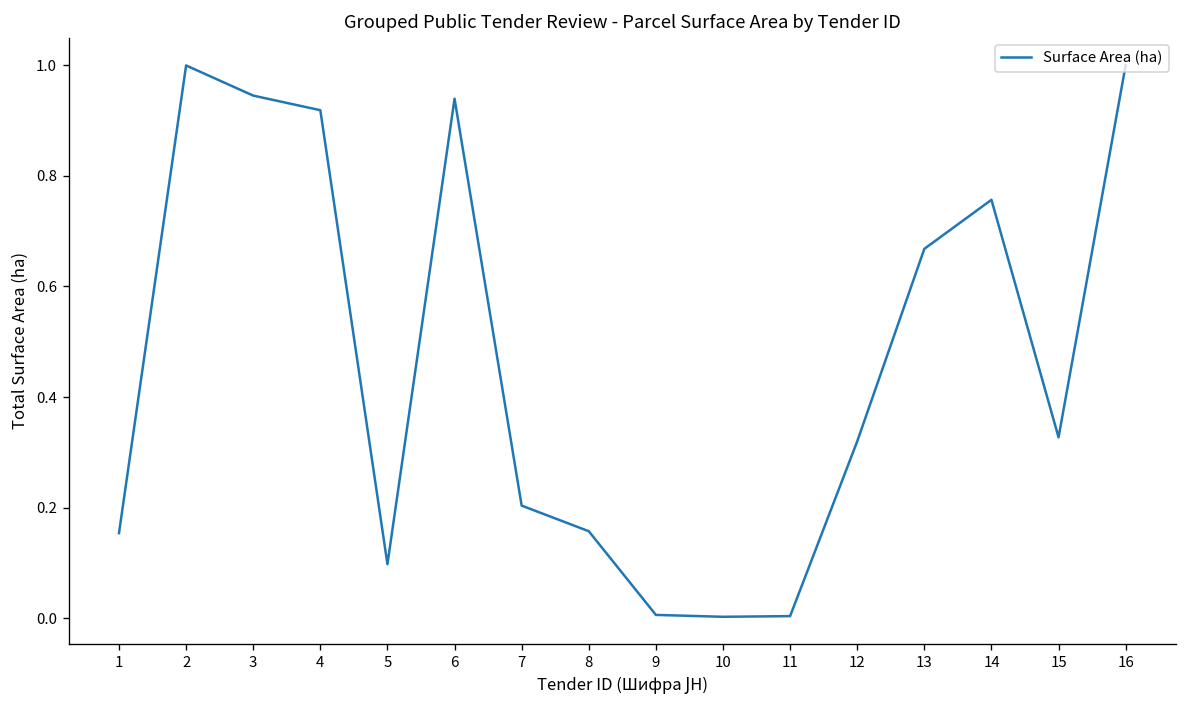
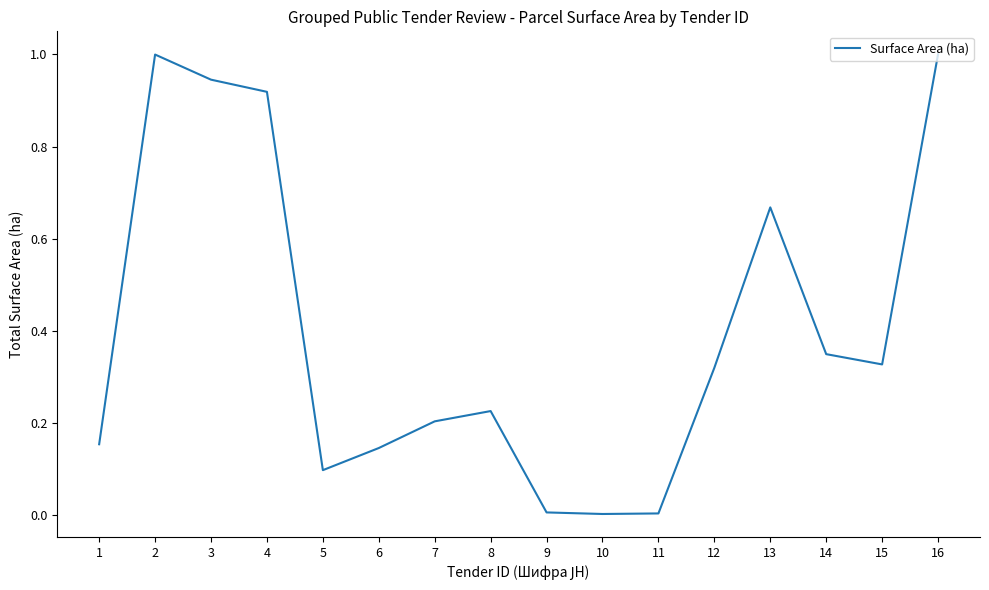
  {
    "1": 0.15,
    "2": 1.00,
    "3": 0.95,
    "4": 0.92,
    "5": 0.10,
-   "6": 0.94,
+   "6": 0.15,
    "7": 0.20,
-   "8": 0.16,
+   "8": 0.23,
    "9": 0.01,
    "10": 0.00,
    "11": 0.00,
    "12": 0.32,
    "13": 0.67,
-   "14": 0.76,
+   "14": 0.35,
    "15": 0.33
  }
